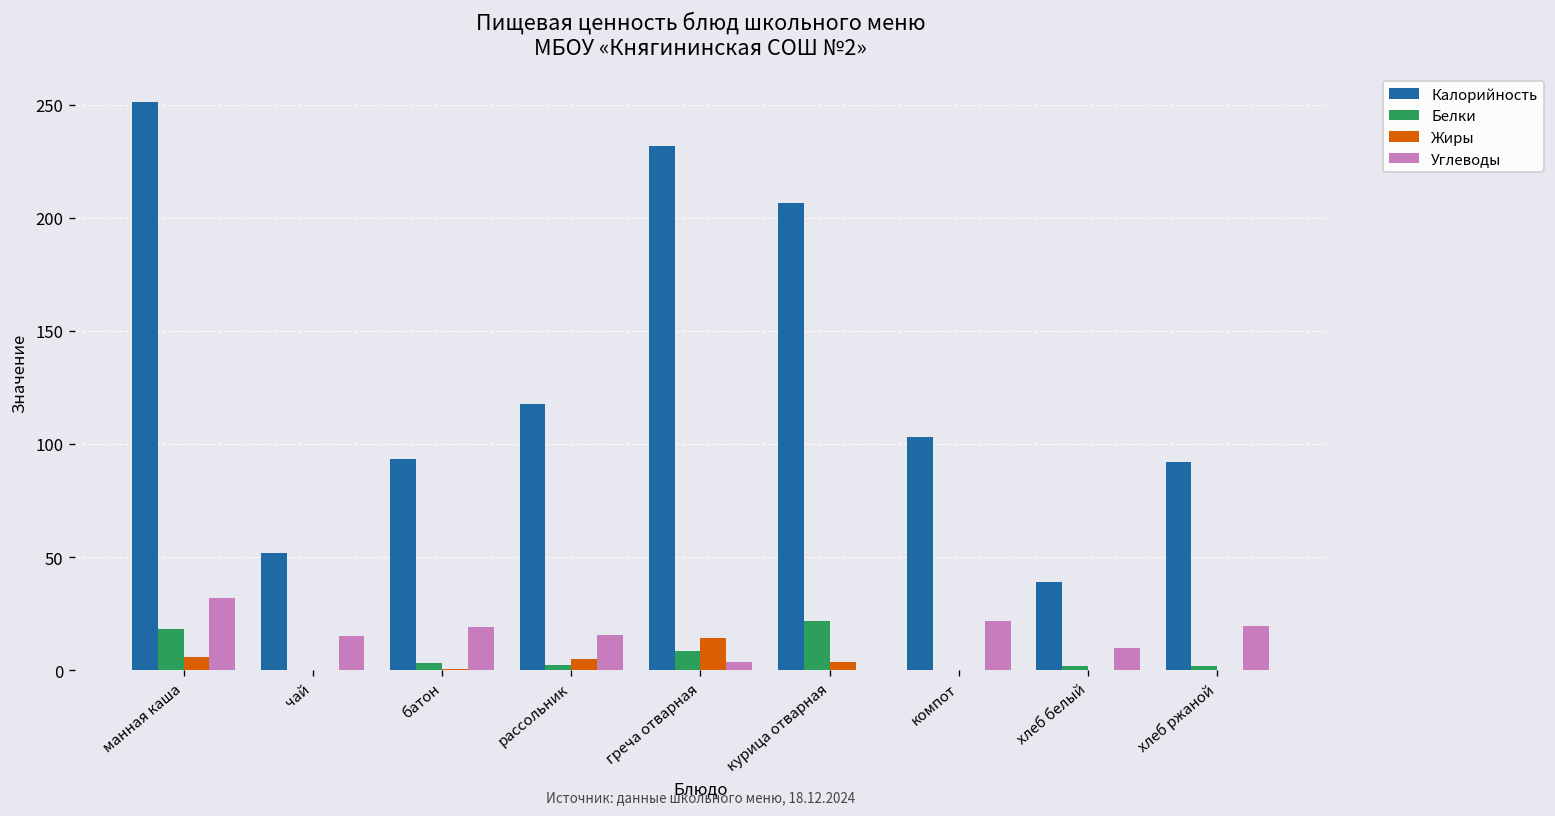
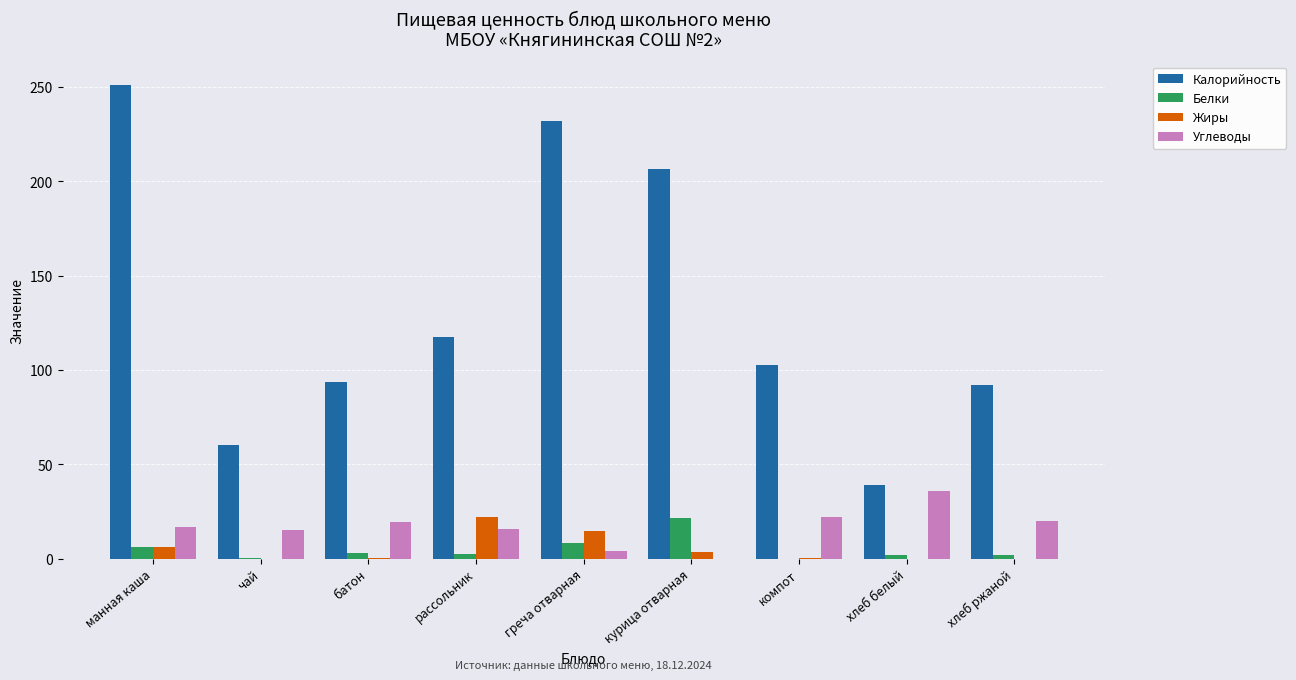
  {
    "Калорийность": {
      "манная каша": 251,
-     "чай": 52,
+     "чай": 60,
      "батон": 94,
      "рассольник": 118,
      "греча отварная": 232,
      "курица отварная": 207,
      "компот": 103,
      "хлеб белый": 39,
      "хлеб ржаной": 92
    },
    "Белки": {
-     "манная каша": 18,
+     "манная каша": 6,
      "батон": 3,
      "рассольник": 2,
      "греча отварная": 9,
      "курица отварная": 22,
      "компот": 0,
      "хлеб белый": 2,
      "хлеб ржаной": 2
    },
    "Жиры": {
      "манная каша": 6,
-     "рассольник": 5,
+     "рассольник": 22,
      "греча отварная": 14,
      "курица отварная": 4,
      "хлеб белый": 0,
      "хлеб ржаной": 0
    },
    "Углеводы": {
-     "манная каша": 32,
+     "манная каша": 17,
      "чай": 15,
      "батон": 19,
      "рассольник": 16,
      "греча отварная": 4,
      "курица отварная": 0,
      "компот": 22,
-     "хлеб белый": 10,
+     "хлеб белый": 36,
      "хлеб ржаной": 20
    }
  }
